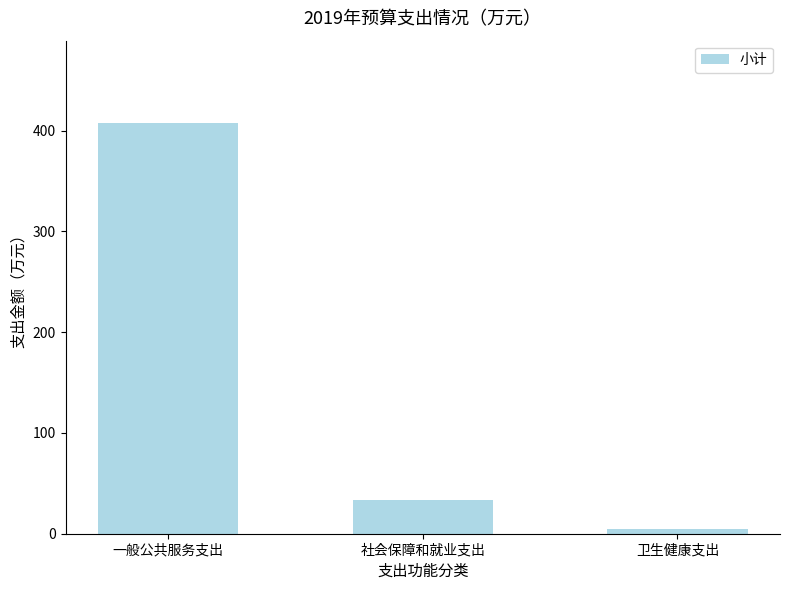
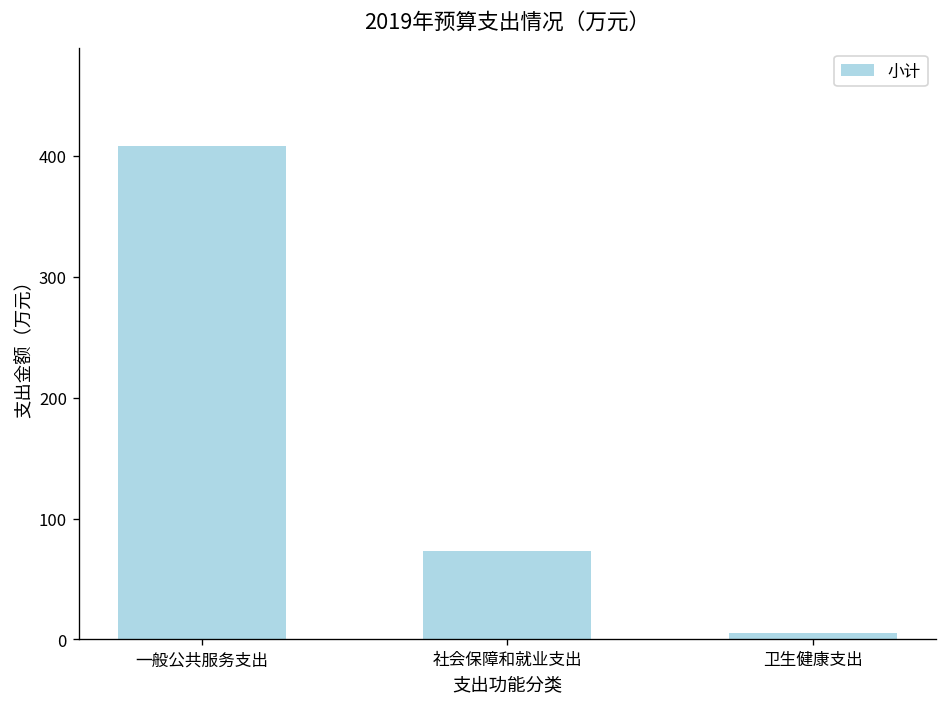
  {
    "一般公共服务支出": 408,
-   "社会保障和就业支出": 33,
+   "社会保障和就业支出": 74,
    "卫生健康支出": 5
  }
